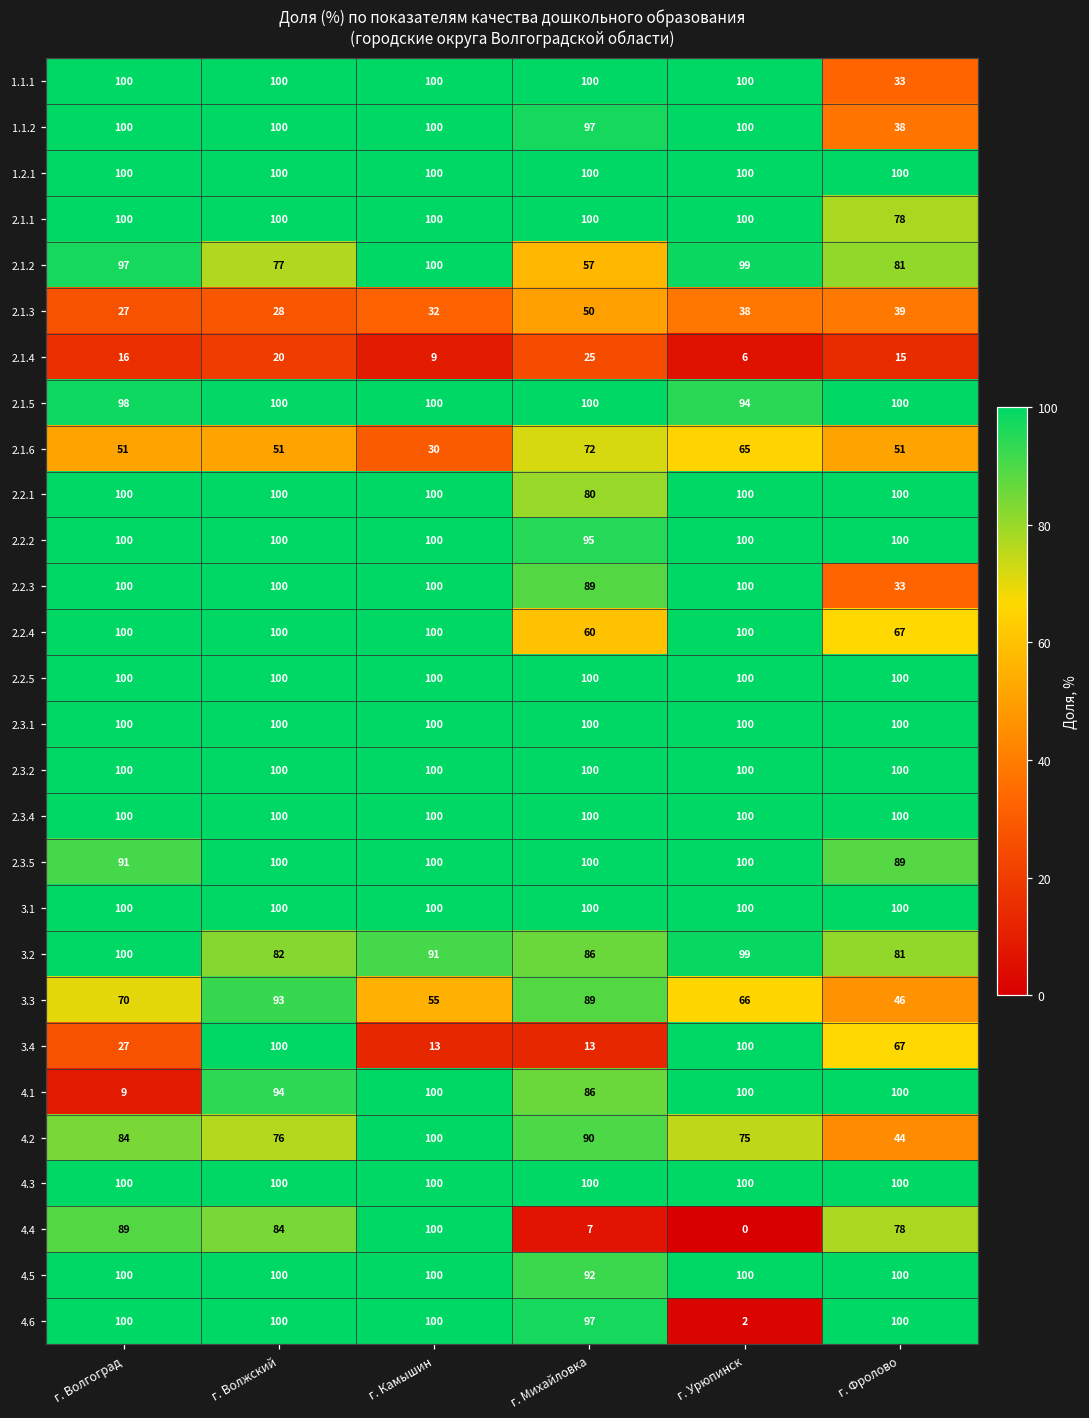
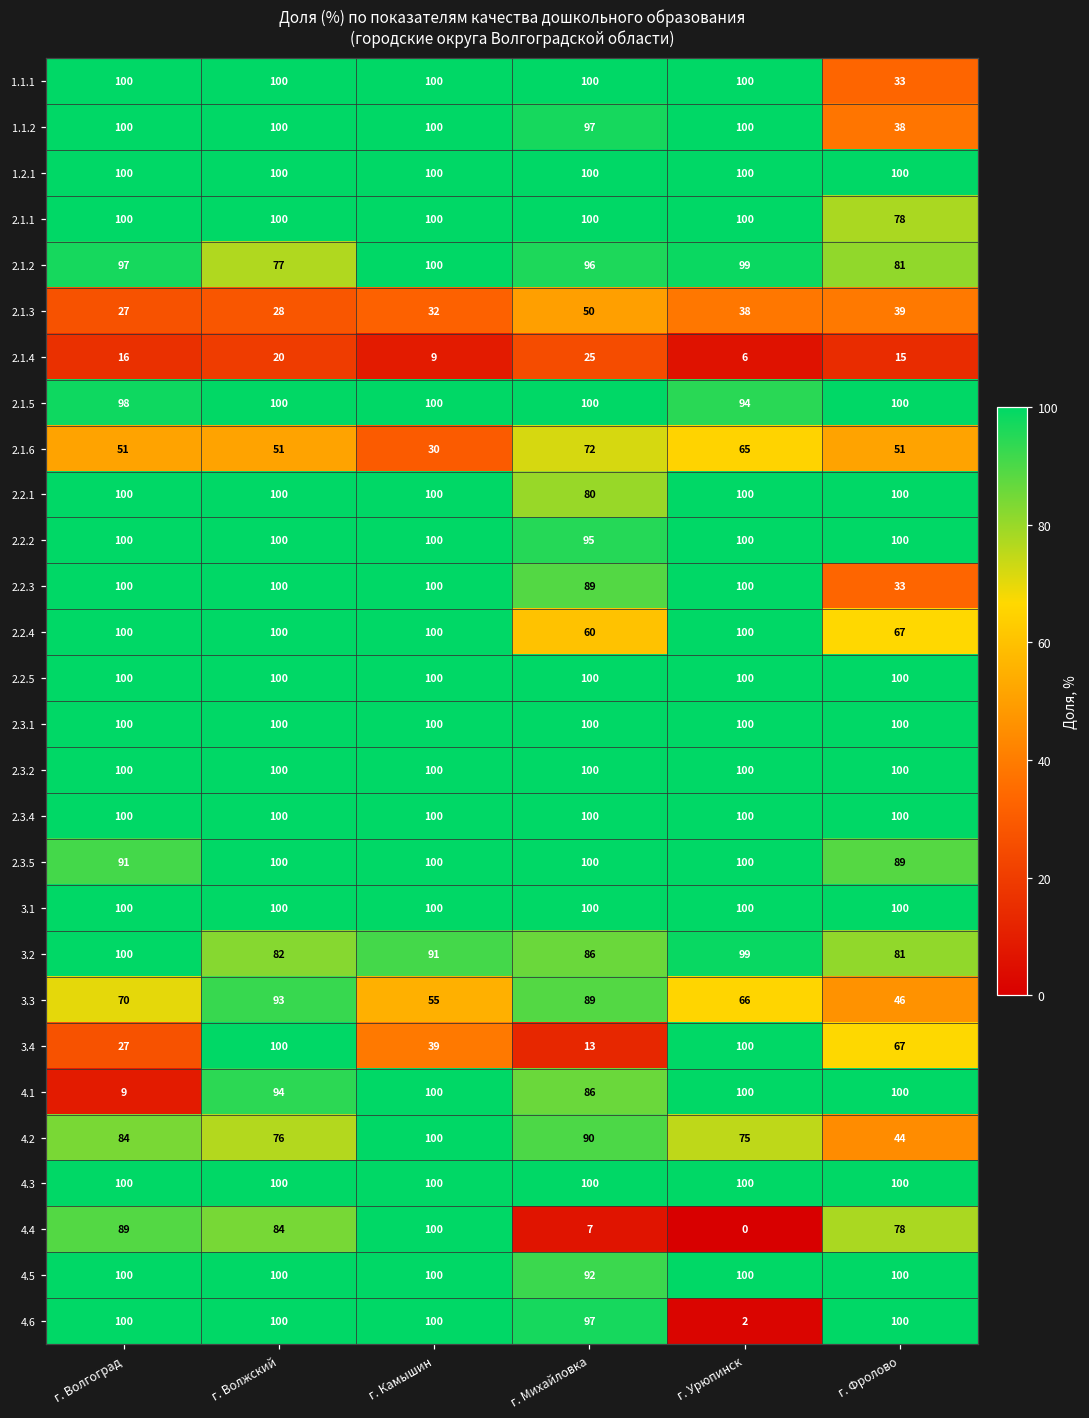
  {
    "1.1.1": {
      "г. Волгоград": 100,
      "г. Волжский": 100,
      "г. Камышин": 100,
      "г. Михайловка": 100,
      "г. Урюпинск": 100,
      "г. Фролово": 33
    },
    "1.1.2": {
      "г. Волгоград": 100,
      "г. Волжский": 100,
      "г. Камышин": 100,
      "г. Михайловка": 97,
      "г. Урюпинск": 100,
      "г. Фролово": 38
    },
    "1.2.1": {
      "г. Волгоград": 100,
      "г. Волжский": 100,
      "г. Камышин": 100,
      "г. Михайловка": 100,
      "г. Урюпинск": 100,
      "г. Фролово": 100
    },
    "2.1.1": {
      "г. Волгоград": 100,
      "г. Волжский": 100,
      "г. Камышин": 100,
      "г. Михайловка": 100,
      "г. Урюпинск": 100,
      "г. Фролово": 78
    },
    "2.1.2": {
      "г. Волгоград": 97,
      "г. Волжский": 77,
      "г. Камышин": 100,
-     "г. Михайловка": 57,
+     "г. Михайловка": 96,
      "г. Урюпинск": 99,
      "г. Фролово": 81
    },
    "2.1.3": {
      "г. Волгоград": 27,
      "г. Волжский": 28,
      "г. Камышин": 32,
      "г. Михайловка": 50,
      "г. Урюпинск": 38,
      "г. Фролово": 39
    },
    "2.1.4": {
      "г. Волгоград": 16,
      "г. Волжский": 20,
      "г. Камышин": 9,
      "г. Михайловка": 25,
      "г. Урюпинск": 6,
      "г. Фролово": 15
    },
    "2.1.5": {
      "г. Волгоград": 98,
      "г. Волжский": 100,
      "г. Камышин": 100,
      "г. Михайловка": 100,
      "г. Урюпинск": 94,
      "г. Фролово": 100
    },
    "2.1.6": {
      "г. Волгоград": 51,
      "г. Волжский": 51,
      "г. Камышин": 30,
      "г. Михайловка": 72,
      "г. Урюпинск": 65,
      "г. Фролово": 51
    },
    "2.2.1": {
      "г. Волгоград": 100,
      "г. Волжский": 100,
      "г. Камышин": 100,
      "г. Михайловка": 80,
      "г. Урюпинск": 100,
      "г. Фролово": 100
    },
    "2.2.2": {
      "г. Волгоград": 100,
      "г. Волжский": 100,
      "г. Камышин": 100,
      "г. Михайловка": 95,
      "г. Урюпинск": 100,
      "г. Фролово": 100
    },
    "2.2.3": {
      "г. Волгоград": 100,
      "г. Волжский": 100,
      "г. Камышин": 100,
      "г. Михайловка": 89,
      "г. Урюпинск": 100,
      "г. Фролово": 33
    },
    "2.2.4": {
      "г. Волгоград": 100,
      "г. Волжский": 100,
      "г. Камышин": 100,
      "г. Михайловка": 60,
      "г. Урюпинск": 100,
      "г. Фролово": 67
    },
    "2.2.5": {
      "г. Волгоград": 100,
      "г. Волжский": 100,
      "г. Камышин": 100,
      "г. Михайловка": 100,
      "г. Урюпинск": 100,
      "г. Фролово": 100
    },
    "2.3.1": {
      "г. Волгоград": 100,
      "г. Волжский": 100,
      "г. Камышин": 100,
      "г. Михайловка": 100,
      "г. Урюпинск": 100,
      "г. Фролово": 100
    },
    "2.3.2": {
      "г. Волгоград": 100,
      "г. Волжский": 100,
      "г. Камышин": 100,
      "г. Михайловка": 100,
      "г. Урюпинск": 100,
      "г. Фролово": 100
    },
    "2.3.4": {
      "г. Волгоград": 100,
      "г. Волжский": 100,
      "г. Камышин": 100,
      "г. Михайловка": 100,
      "г. Урюпинск": 100,
      "г. Фролово": 100
    },
    "2.3.5": {
      "г. Волгоград": 91,
      "г. Волжский": 100,
      "г. Камышин": 100,
      "г. Михайловка": 100,
      "г. Урюпинск": 100,
      "г. Фролово": 89
    },
    "3.1": {
      "г. Волгоград": 100,
      "г. Волжский": 100,
      "г. Камышин": 100,
      "г. Михайловка": 100,
      "г. Урюпинск": 100,
      "г. Фролово": 100
    },
    "3.2": {
      "г. Волгоград": 100,
      "г. Волжский": 82,
      "г. Камышин": 91,
      "г. Михайловка": 86,
      "г. Урюпинск": 99,
      "г. Фролово": 81
    },
    "3.3": {
      "г. Волгоград": 70,
      "г. Волжский": 93,
      "г. Камышин": 55,
      "г. Михайловка": 89,
      "г. Урюпинск": 66,
      "г. Фролово": 46
    },
    "3.4": {
      "г. Волгоград": 27,
      "г. Волжский": 100,
-     "г. Камышин": 13,
+     "г. Камышин": 39,
      "г. Михайловка": 13,
      "г. Урюпинск": 100,
      "г. Фролово": 67
    },
    "4.1": {
      "г. Волгоград": 9,
      "г. Волжский": 94,
      "г. Камышин": 100,
      "г. Михайловка": 86,
      "г. Урюпинск": 100,
      "г. Фролово": 100
    },
    "4.2": {
      "г. Волгоград": 84,
      "г. Волжский": 76,
      "г. Камышин": 100,
      "г. Михайловка": 90,
      "г. Урюпинск": 75,
      "г. Фролово": 44
    },
    "4.3": {
      "г. Волгоград": 100,
      "г. Волжский": 100,
      "г. Камышин": 100,
      "г. Михайловка": 100,
      "г. Урюпинск": 100,
      "г. Фролово": 100
    },
    "4.4": {
      "г. Волгоград": 89,
      "г. Волжский": 84,
      "г. Камышин": 100,
      "г. Михайловка": 7,
      "г. Урюпинск": 0,
      "г. Фролово": 78
    },
    "4.5": {
      "г. Волгоград": 100,
      "г. Волжский": 100,
      "г. Камышин": 100,
      "г. Михайловка": 92,
      "г. Урюпинск": 100,
      "г. Фролово": 100
    },
    "4.6": {
      "г. Волгоград": 100,
      "г. Волжский": 100,
      "г. Камышин": 100,
      "г. Михайловка": 97,
      "г. Урюпинск": 2,
      "г. Фролово": 100
    }
  }
